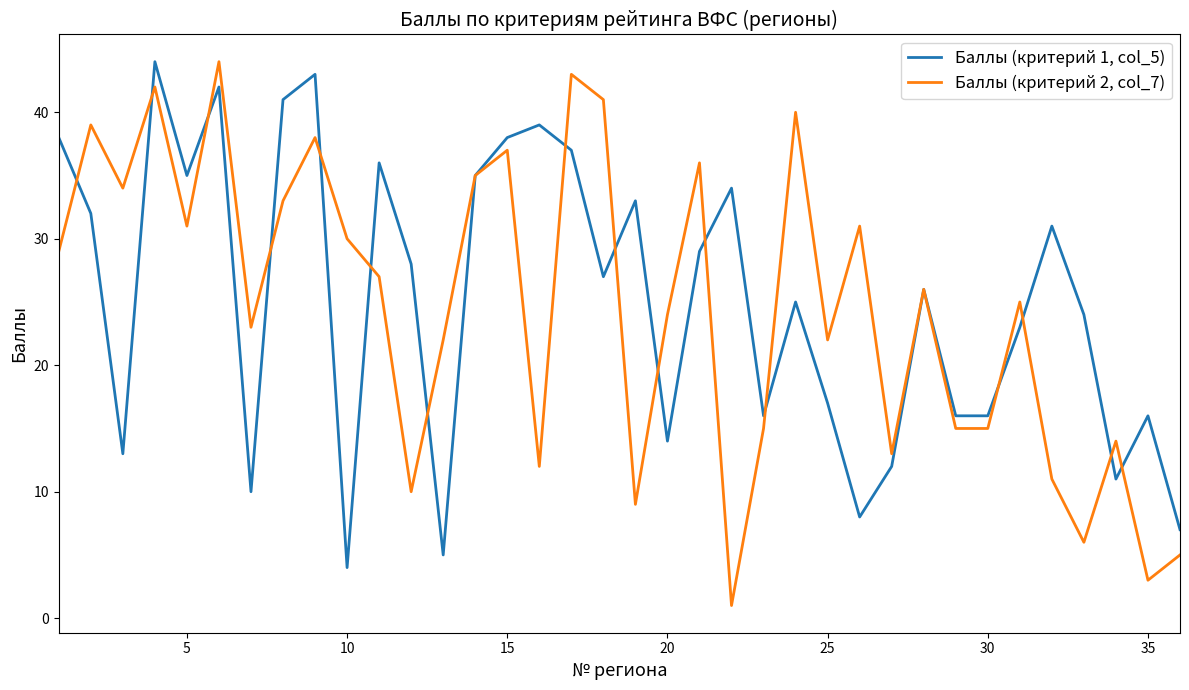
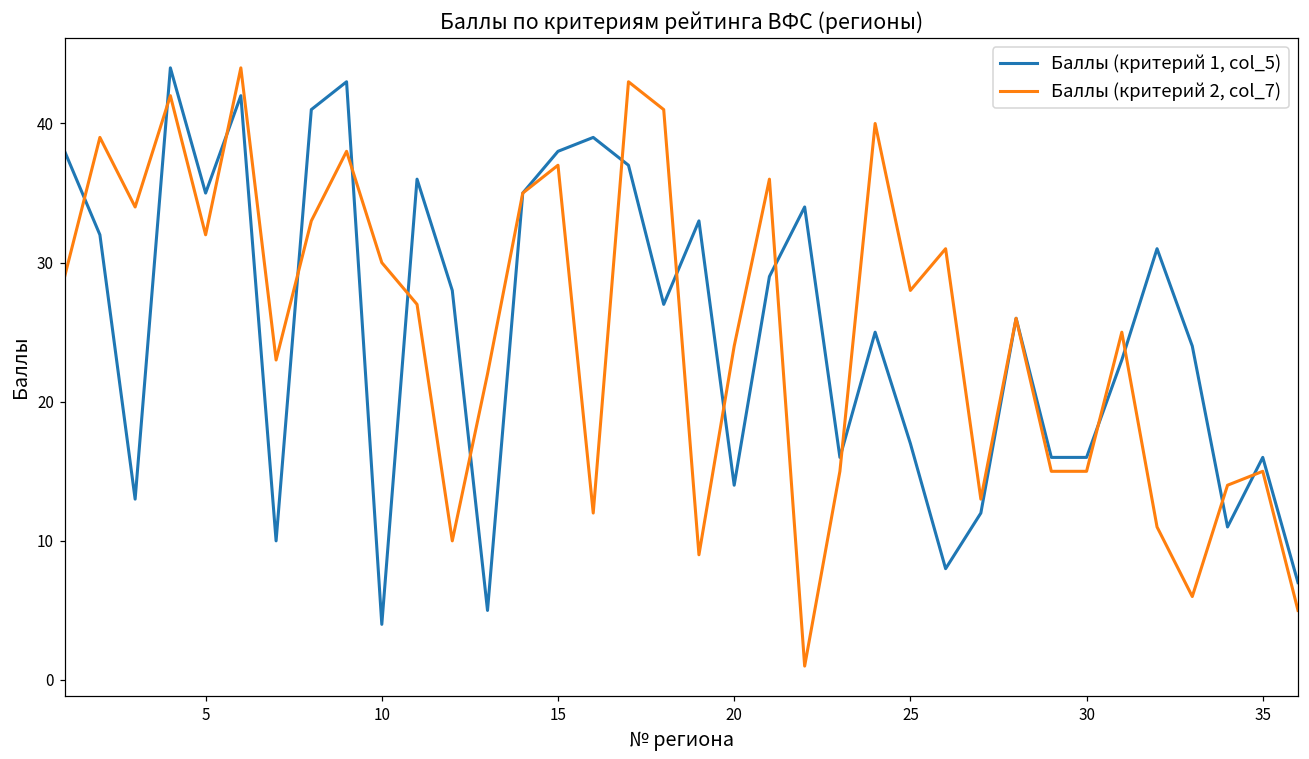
  {
    "Баллы (критерий 1, col_5)": {
      "5": 35,
      "10": 4,
      "15": 38,
      "20": 14,
      "25": 17,
      "30": 16,
      "35": 16
    },
    "Баллы (критерий 2, col_7)": {
-     "5": 31,
+     "5": 32,
      "10": 30,
      "15": 37,
      "20": 24,
-     "25": 22,
+     "25": 28,
      "30": 15,
-     "35": 3
+     "35": 15
    }
  }
